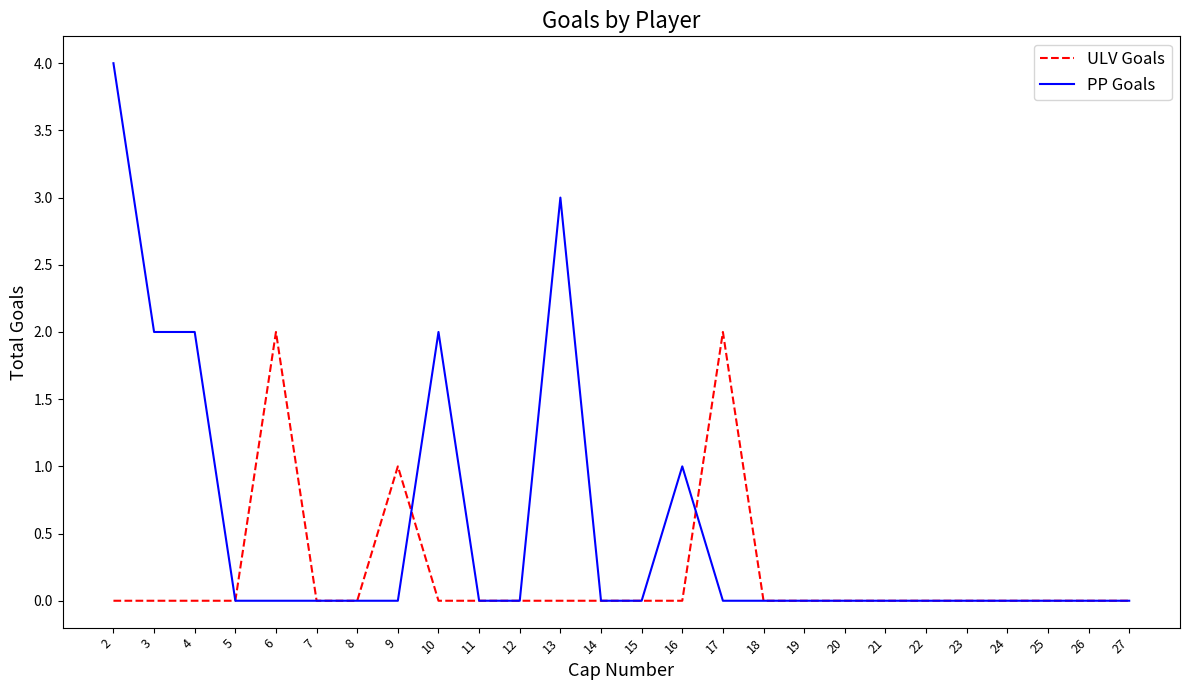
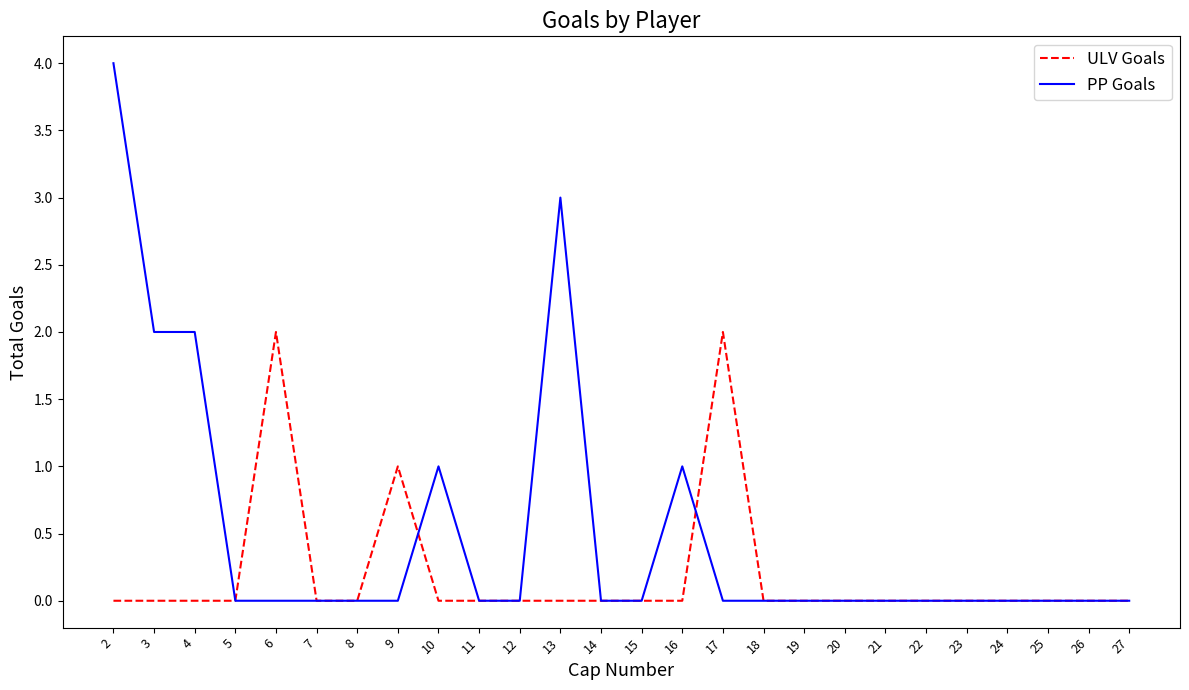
  {
    "ULV Goals": {
      "2": 0,
      "3": 0,
      "4": 0,
      "6": 2,
      "9": 1,
      "10": 0,
      "13": 0,
      "16": 0,
      "17": 2
    },
    "PP Goals": {
      "2": 4,
      "3": 2,
      "4": 2,
      "6": 0,
      "9": 0,
-     "10": 2,
+     "10": 1,
      "13": 3,
      "16": 1,
      "17": 0
    }
  }
